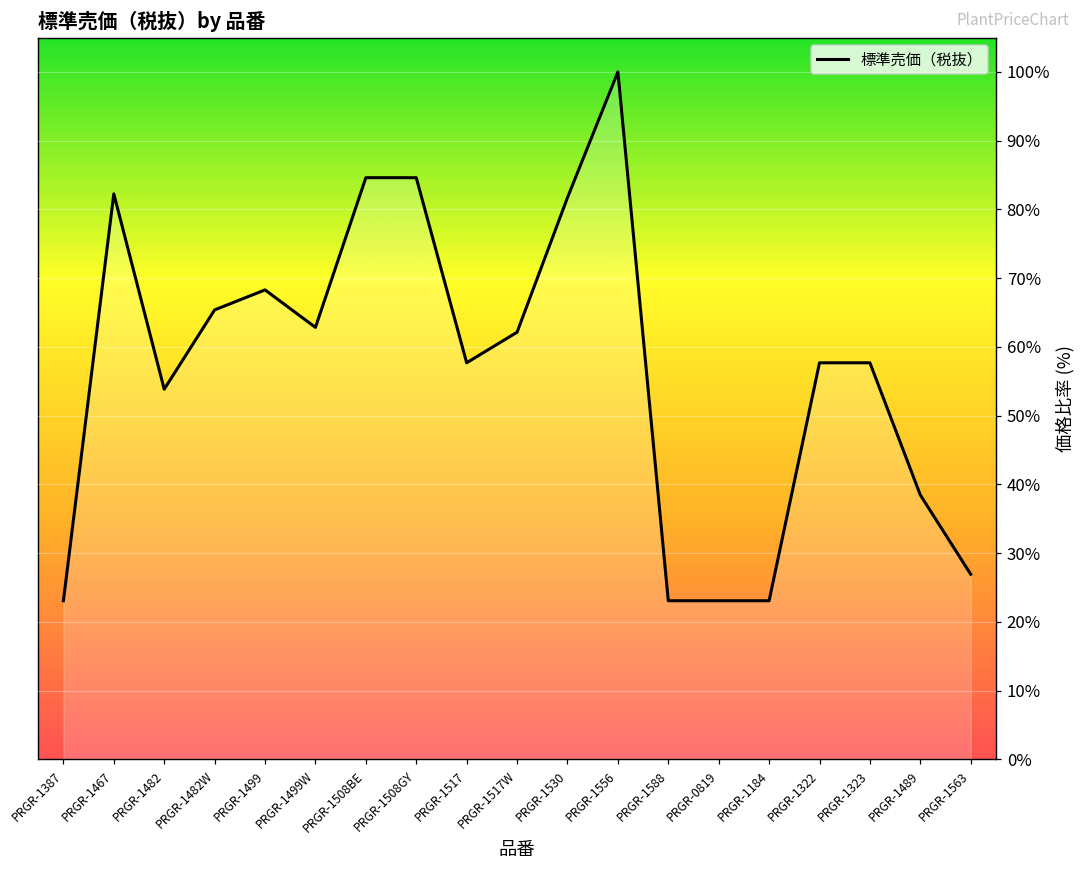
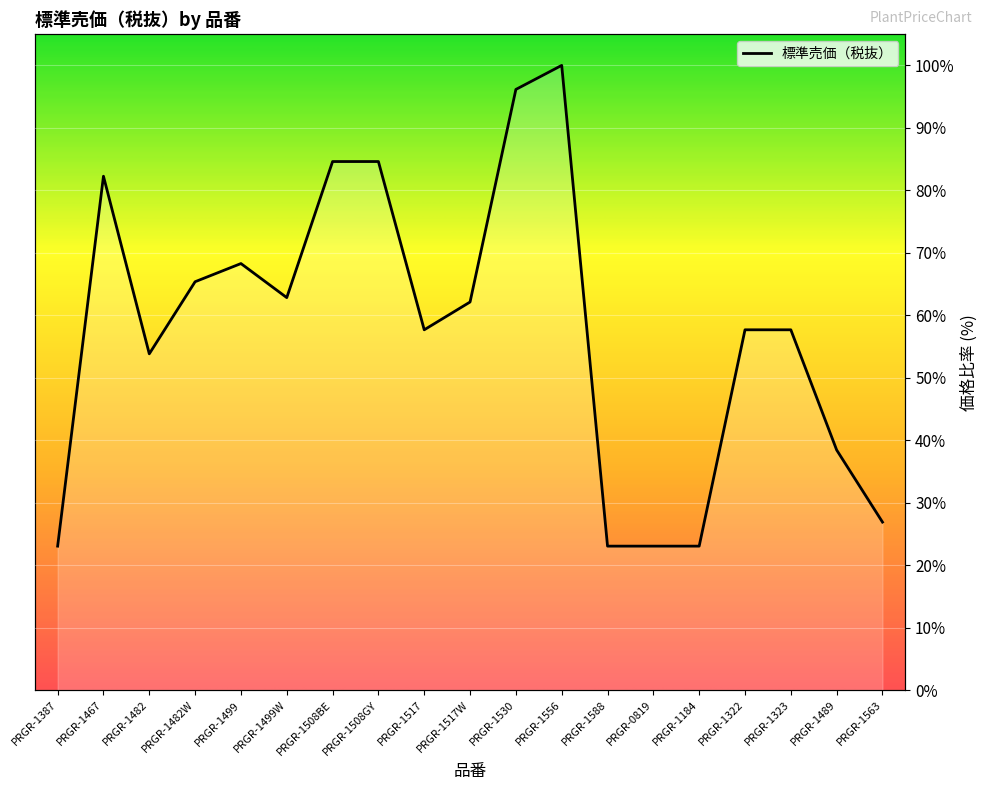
  {
    "PRGR-1387": "23%",
    "PRGR-1467": "82%",
    "PRGR-1482": "54%",
    "PRGR-1482W": "65%",
    "PRGR-1499": "68%",
    "PRGR-1499W": "63%",
    "PRGR-1508BE": "85%",
    "PRGR-1508GY": "85%",
    "PRGR-1517": "58%",
    "PRGR-1517W": "62%",
-   "PRGR-1530": "82%",
+   "PRGR-1530": "96%",
    "PRGR-1556": "100%",
    "PRGR-1588": "23%",
    "PRGR-0819": "23%",
    "PRGR-1184": "23%",
    "PRGR-1322": "58%",
    "PRGR-1323": "58%",
    "PRGR-1489": "38%",
    "PRGR-1563": "27%"
  }
